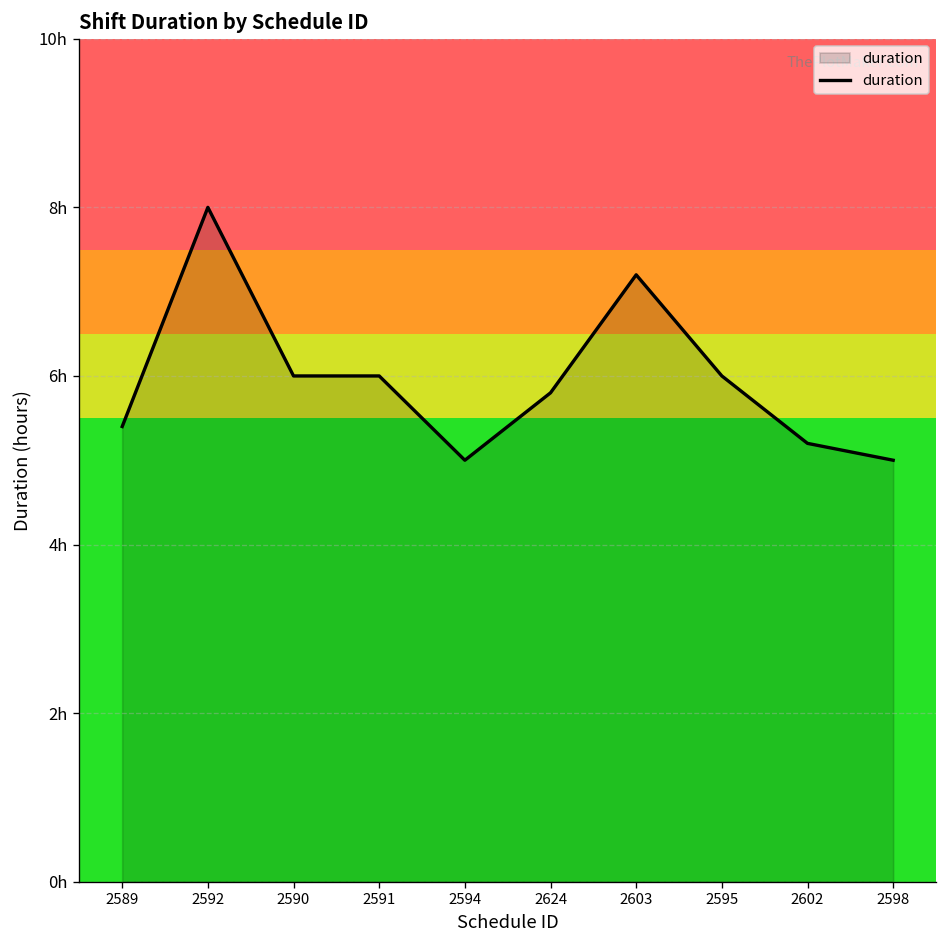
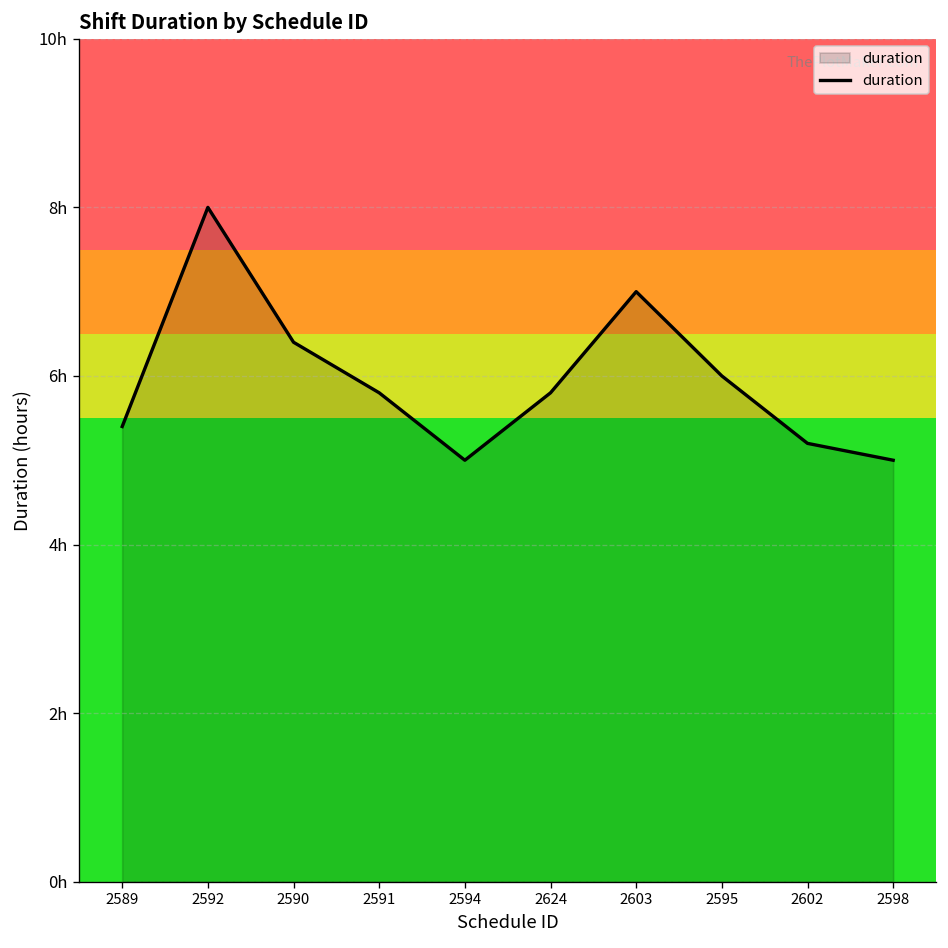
  {
    "2589": "5.4h",
    "2592": "8.0h",
-   "2590": "6.0h",
-   "2591": "6.0h",
+   "2590": "6.4h",
+   "2591": "5.8h",
    "2594": "5.0h",
    "2624": "5.8h",
-   "2603": "7.2h",
+   "2603": "7.0h",
    "2595": "6.0h",
    "2602": "5.2h",
    "2598": "5.0h"
  }
